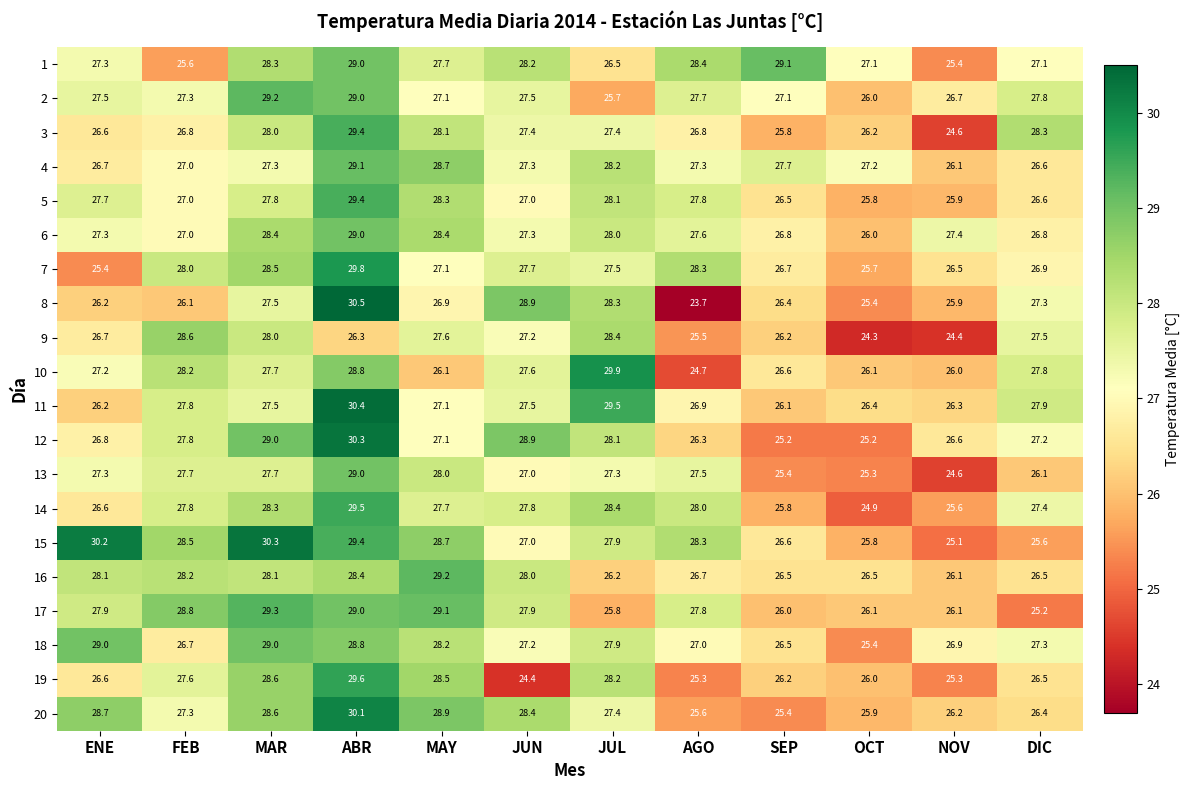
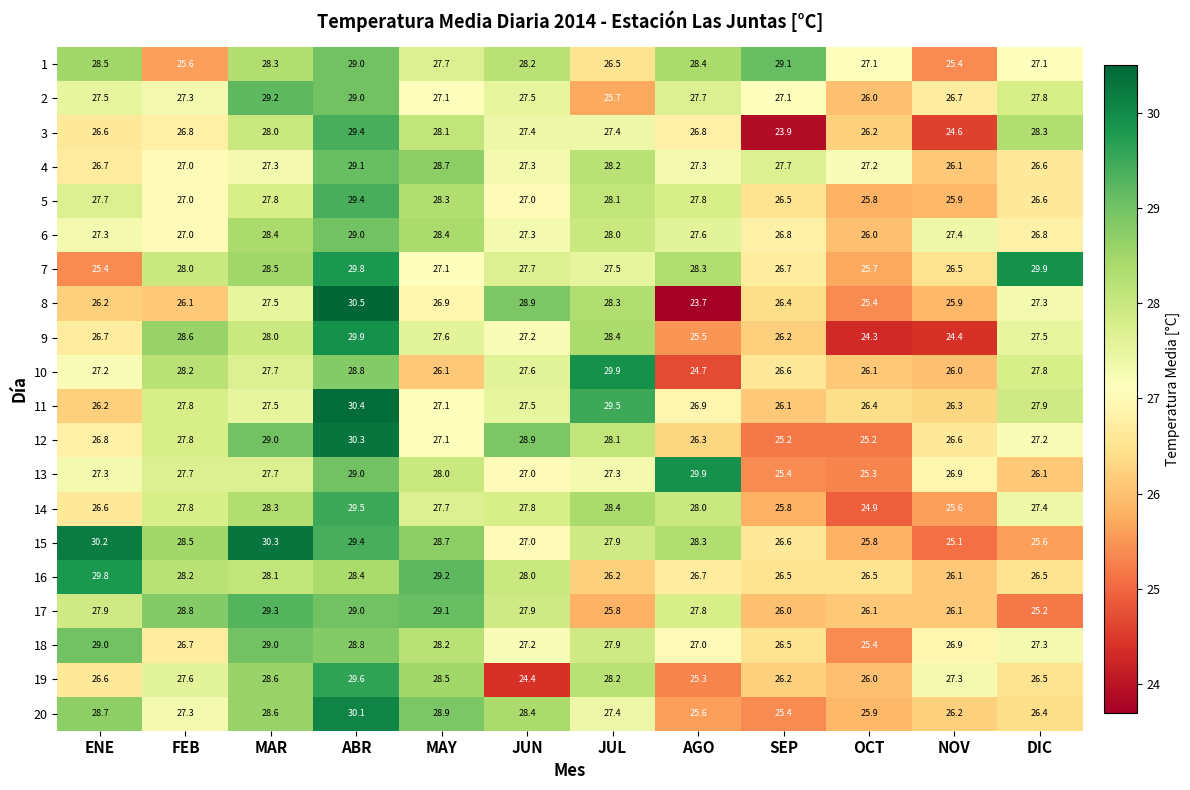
  {
    "1": {
-     "ENE": 27.3,
+     "ENE": 28.5,
      "FEB": 25.6,
      "MAR": 28.3,
      "ABR": 29.0,
      "MAY": 27.7,
      "JUN": 28.2,
      "JUL": 26.5,
      "AGO": 28.4,
      "SEP": 29.1,
      "OCT": 27.1,
      "NOV": 25.4,
      "DIC": 27.1
    },
    "3": {
      "ENE": 26.6,
      "FEB": 26.8,
      "MAR": 28.0,
      "ABR": 29.4,
      "MAY": 28.1,
      "JUN": 27.4,
      "JUL": 27.4,
      "AGO": 26.8,
-     "SEP": 25.8,
+     "SEP": 23.9,
      "OCT": 26.2,
      "NOV": 24.6,
      "DIC": 28.3
    },
    "7": {
      "ENE": 25.4,
      "FEB": 28.0,
      "MAR": 28.5,
      "ABR": 29.8,
      "MAY": 27.1,
      "JUN": 27.7,
      "JUL": 27.5,
      "AGO": 28.3,
      "SEP": 26.7,
      "OCT": 25.7,
      "NOV": 26.5,
-     "DIC": 26.9
+     "DIC": 29.9
    },
    "9": {
      "ENE": 26.7,
      "FEB": 28.6,
      "MAR": 28.0,
-     "ABR": 26.3,
+     "ABR": 29.9,
      "MAY": 27.6,
      "JUN": 27.2,
      "JUL": 28.4,
      "AGO": 25.5,
      "SEP": 26.2,
      "OCT": 24.3,
      "NOV": 24.4,
      "DIC": 27.5
    },
    "13": {
      "ENE": 27.3,
      "FEB": 27.7,
      "MAR": 27.7,
      "ABR": 29.0,
      "MAY": 28.0,
      "JUN": 27.0,
      "JUL": 27.3,
-     "AGO": 27.5,
+     "AGO": 29.9,
      "SEP": 25.4,
      "OCT": 25.3,
-     "NOV": 24.6,
+     "NOV": 26.9,
      "DIC": 26.1
    },
    "16": {
-     "ENE": 28.1,
+     "ENE": 29.8,
      "FEB": 28.2,
      "MAR": 28.1,
      "ABR": 28.4,
      "MAY": 29.2,
      "JUN": 28.0,
      "JUL": 26.2,
      "AGO": 26.7,
      "SEP": 26.5,
      "OCT": 26.5,
      "NOV": 26.1,
      "DIC": 26.5
    },
    "19": {
      "ENE": 26.6,
      "FEB": 27.6,
      "MAR": 28.6,
      "ABR": 29.6,
      "MAY": 28.5,
      "JUN": 24.4,
      "JUL": 28.2,
      "AGO": 25.3,
      "SEP": 26.2,
      "OCT": 26.0,
-     "NOV": 25.3,
+     "NOV": 27.3,
      "DIC": 26.5
    }
  }
